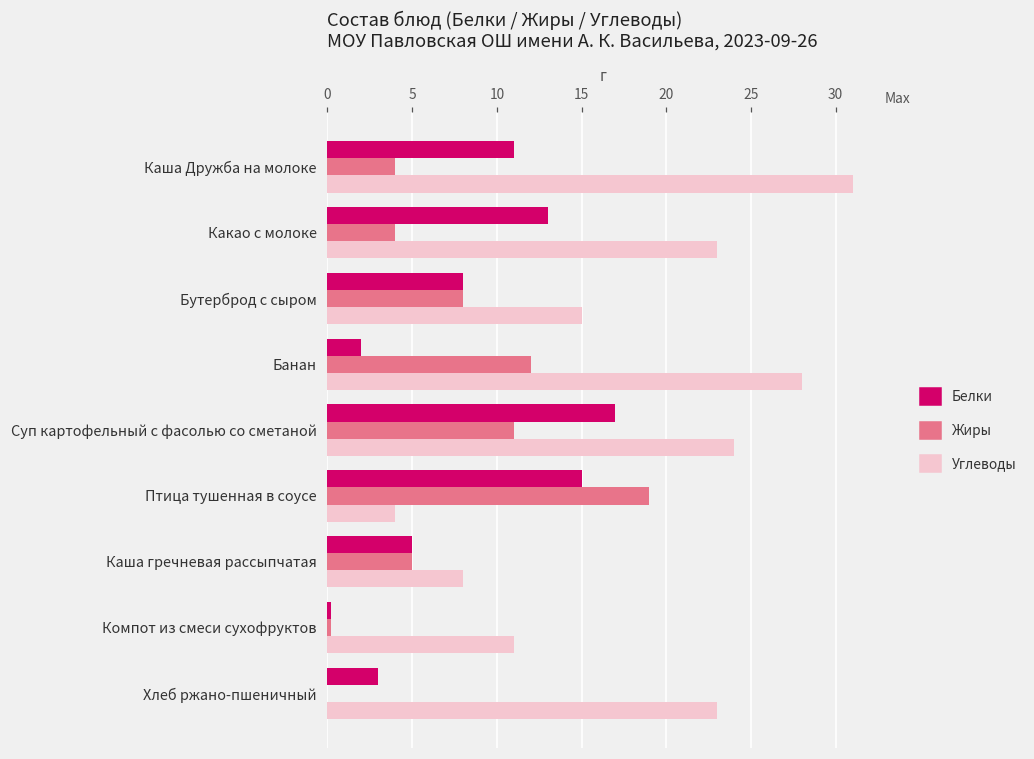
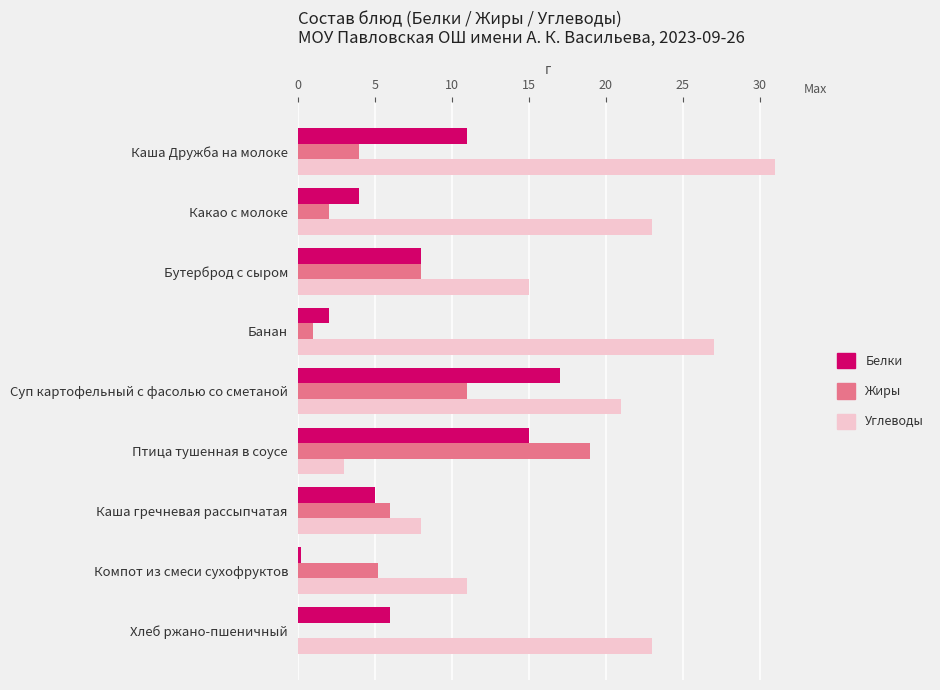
  {
    "Белки": {
      "Каша Дружба на молоке": 11,
-     "Какао с молоке": 13,
+     "Какао с молоке": 4,
      "Бутерброд с сыром": 8,
      "Банан": 2,
      "Суп картофельный с фасолью со сметаной": 17,
      "Птица тушенная в соусе": 15,
      "Каша гречневая рассыпчатая": 5,
      "Компот из смеси сухофруктов": 0.2,
-     "Хлеб ржано-пшеничный": 3
+     "Хлеб ржано-пшеничный": 6
    },
    "Жиры": {
      "Каша Дружба на молоке": 4.0,
-     "Какао с молоке": 4,
+     "Какао с молоке": 2,
      "Бутерброд с сыром": 8.0,
-     "Банан": 12,
+     "Банан": 1,
      "Суп картофельный с фасолью со сметаной": 11.0,
      "Птица тушенная в соусе": 19.0,
-     "Каша гречневая рассыпчатая": 5,
-     "Компот из смеси сухофруктов": 0.2,
+     "Каша гречневая рассыпчатая": 6,
+     "Компот из смеси сухофруктов": 5.2,
      "Хлеб ржано-пшеничный": 0.0
    },
    "Углеводы": {
      "Каша Дружба на молоке": 31,
      "Какао с молоке": 23,
      "Бутерброд с сыром": 15,
-     "Банан": 28,
-     "Суп картофельный с фасолью со сметаной": 24,
-     "Птица тушенная в соусе": 4,
+     "Банан": 27,
+     "Суп картофельный с фасолью со сметаной": 21,
+     "Птица тушенная в соусе": 3,
      "Каша гречневая рассыпчатая": 8,
      "Компот из смеси сухофруктов": 11,
      "Хлеб ржано-пшеничный": 23
    }
  }
